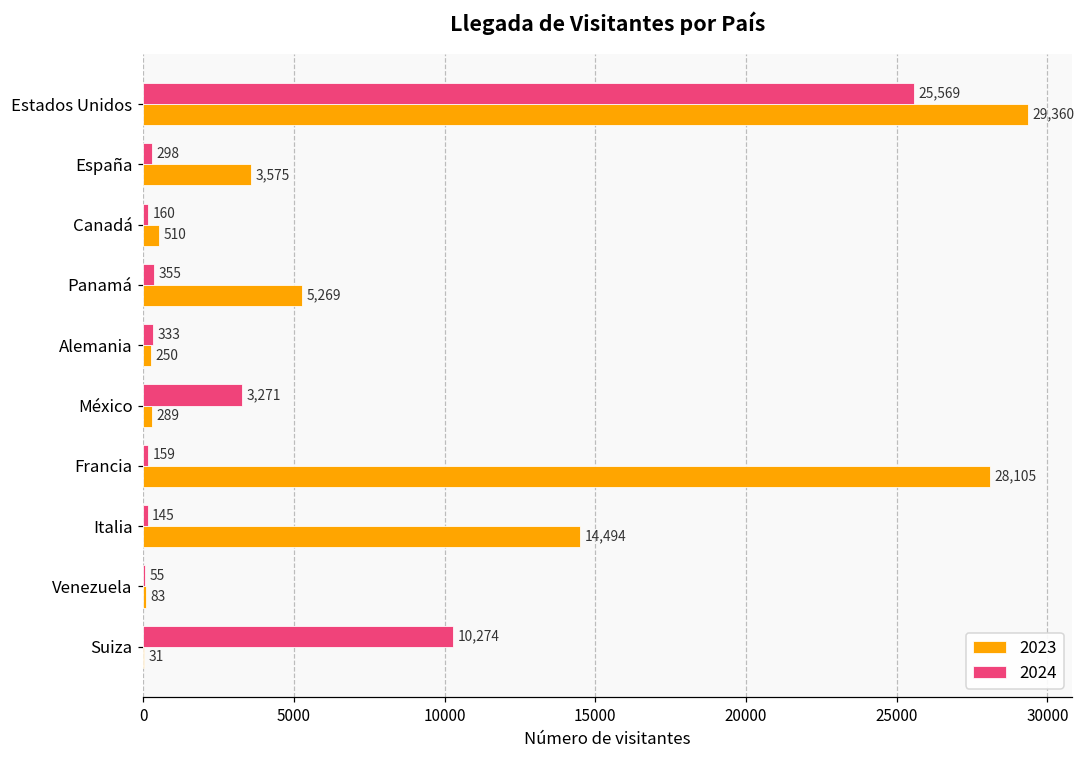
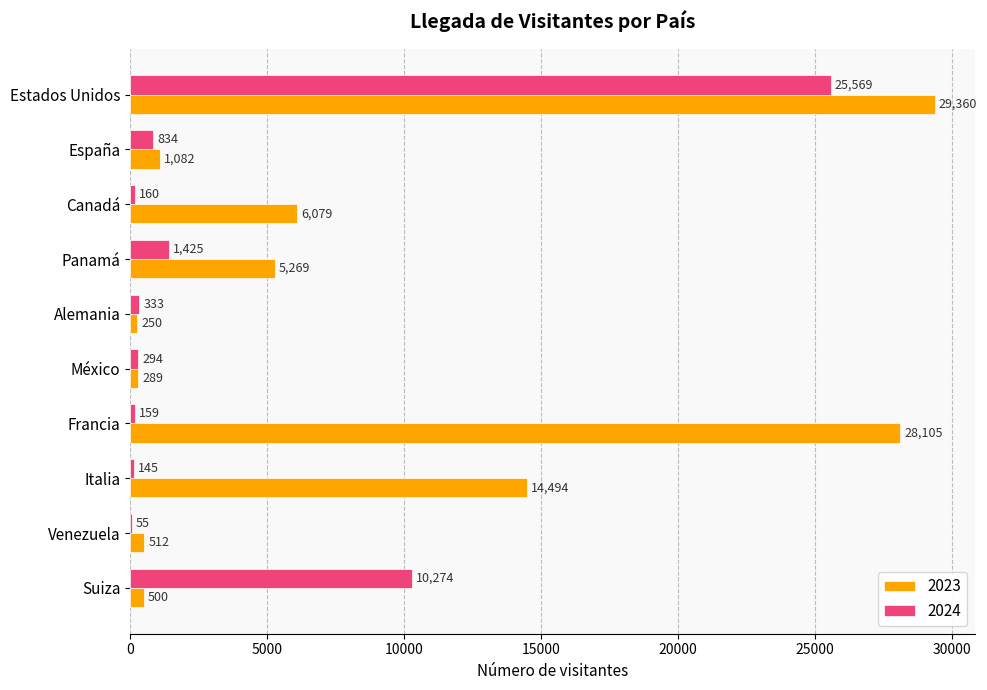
  {
    "2023": {
      "Estados Unidos": "29,360",
-     "España": "3,575",
-     "Canadá": "510",
+     "España": "1,082",
+     "Canadá": "6,079",
      "Panamá": "5,269",
      "Alemania": "250",
      "México": "289",
      "Francia": "28,105",
      "Italia": "14,494",
-     "Venezuela": "83",
-     "Suiza": "31"
+     "Venezuela": "512",
+     "Suiza": "500"
    },
    "2024": {
      "Estados Unidos": "25,569",
-     "España": "298",
+     "España": "834",
      "Canadá": "160",
-     "Panamá": "355",
+     "Panamá": "1,425",
      "Alemania": "333",
-     "México": "3,271",
+     "México": "294",
      "Francia": "159",
      "Italia": "145",
      "Venezuela": "55",
      "Suiza": "10,274"
    }
  }
